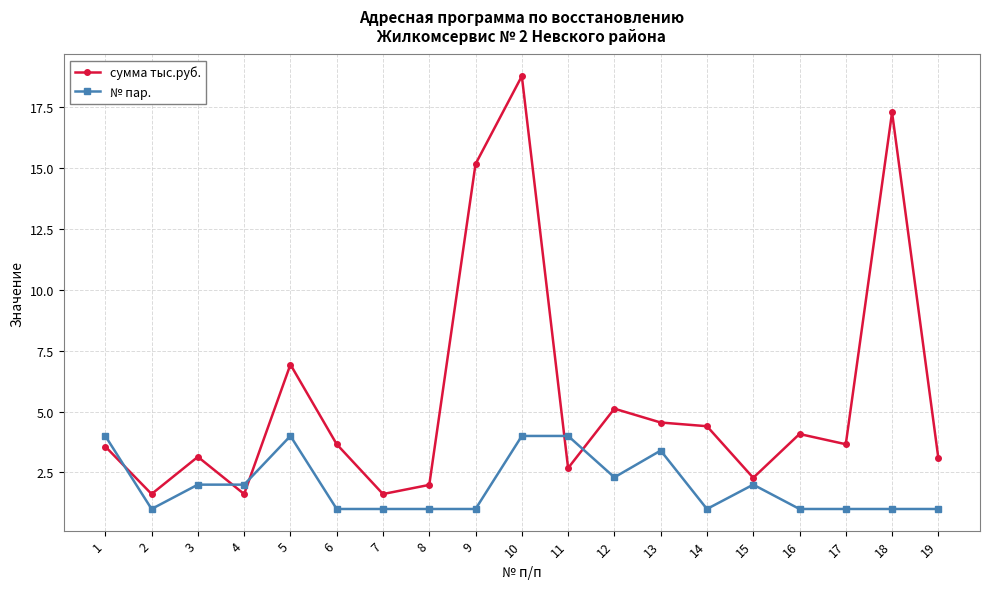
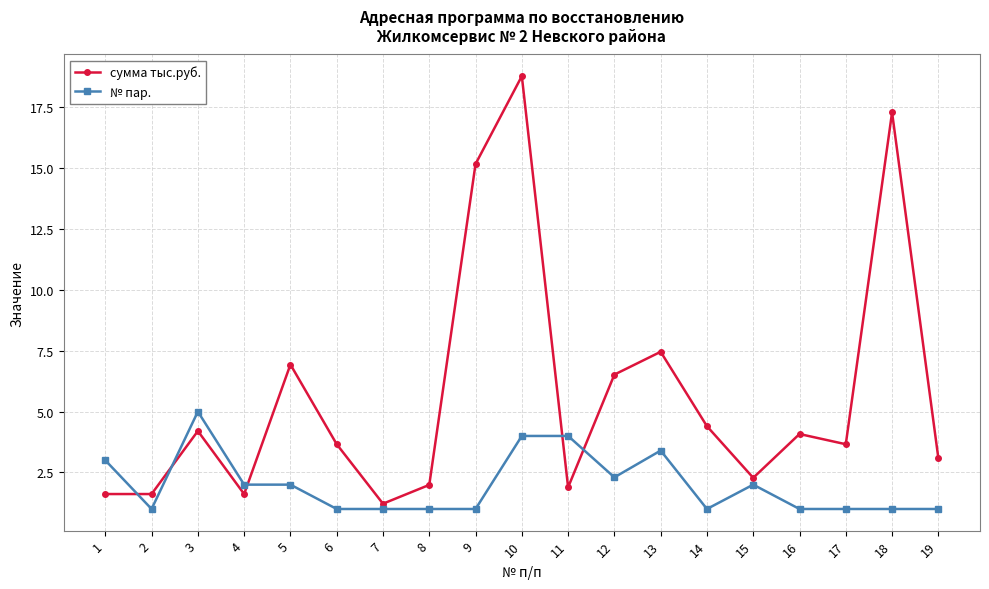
  {
    "сумма тыс.руб.": {
-     "1": 3.6,
+     "1": 1.6,
      "2": 1.6,
-     "3": 3.1,
+     "3": 4.2,
      "4": 1.6,
      "5": 6.9,
      "6": 3.7,
-     "7": 1.6,
+     "7": 1.2,
      "8": 2.0,
      "9": 15.2,
      "10": 18.8,
-     "11": 2.7,
-     "12": 5.1,
-     "13": 4.6,
+     "11": 1.9,
+     "12": 6.5,
+     "13": 7.5,
      "14": 4.4,
      "15": 2.3,
      "16": 4.1,
      "17": 3.7,
      "18": 17.3,
      "19": 3.1
    },
    "№ пар.": {
-     "1": 4,
+     "1": 3,
      "2": 1,
-     "3": 2,
+     "3": 5,
      "4": 2,
-     "5": 4,
+     "5": 2,
      "6": 1,
      "7": 1,
      "8": 1,
      "9": 1,
      "10": 4,
      "11": 4,
      "12": 2.3,
      "13": 3.4,
      "14": 1,
      "15": 2,
      "16": 1,
      "17": 1,
      "18": 1,
      "19": 1
    }
  }
